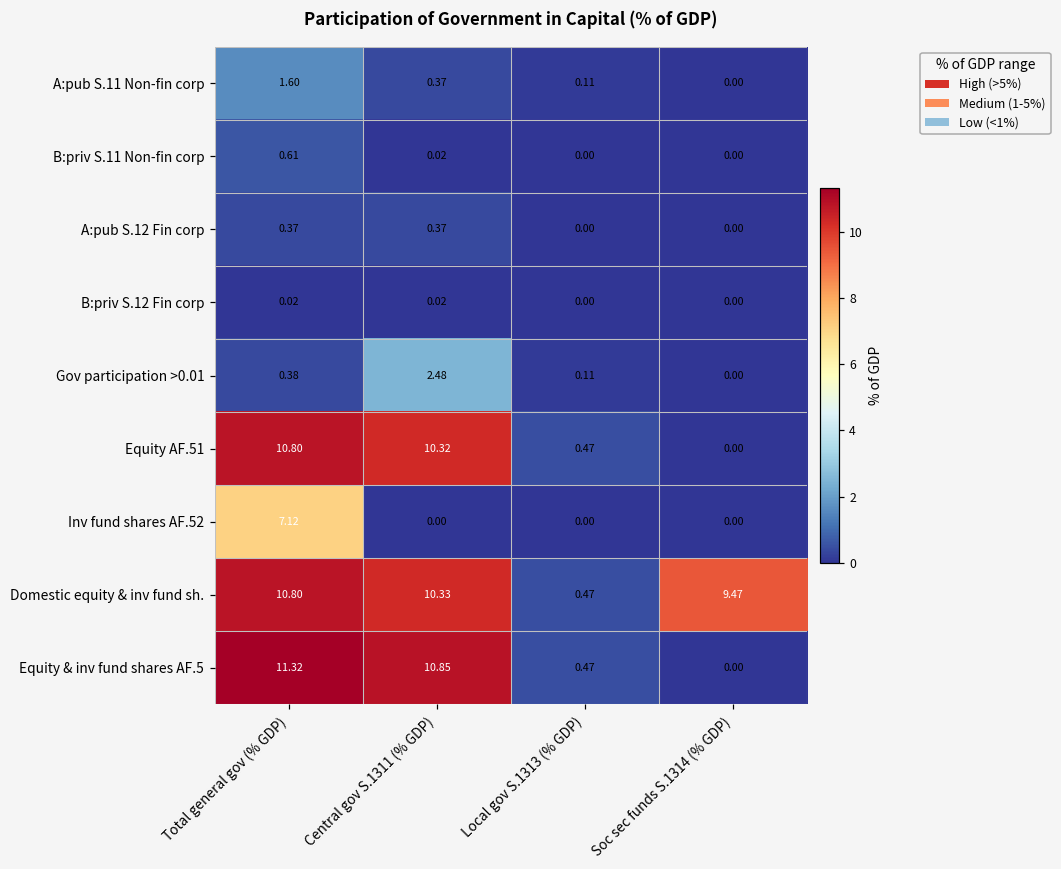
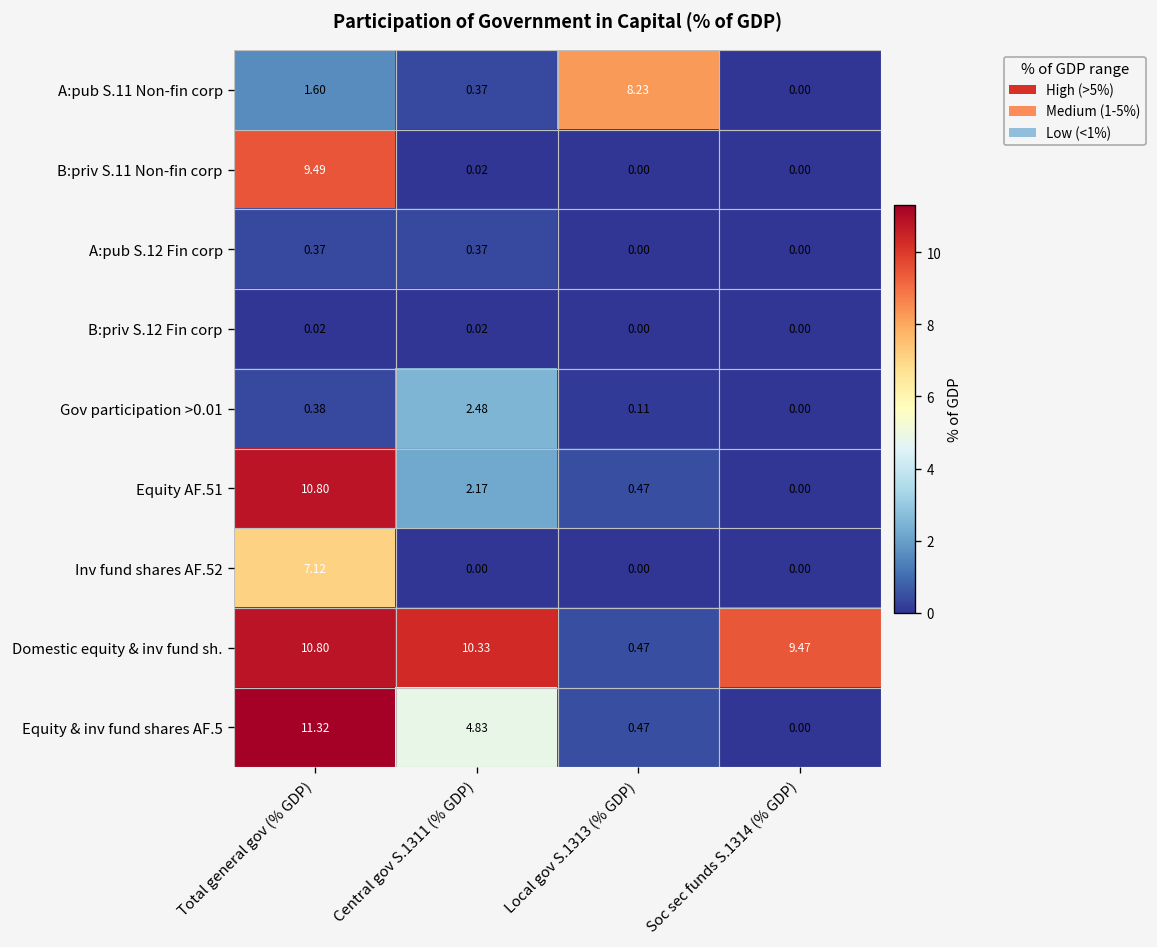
  {
    "A:pub S.11 Non-fin corp": {
      "Total general gov (% GDP)": 1.60,
      "Central gov S.1311 (% GDP)": 0.37,
-     "Local gov S.1313 (% GDP)": 0.11,
+     "Local gov S.1313 (% GDP)": 8.23,
      "Soc sec funds S.1314 (% GDP)": 0.00
    },
    "B:priv S.11 Non-fin corp": {
-     "Total general gov (% GDP)": 0.61,
+     "Total general gov (% GDP)": 9.49,
      "Central gov S.1311 (% GDP)": 0.02,
      "Local gov S.1313 (% GDP)": 0.00,
      "Soc sec funds S.1314 (% GDP)": 0.00
    },
    "A:pub S.12 Fin corp": {
      "Total general gov (% GDP)": 0.37,
      "Central gov S.1311 (% GDP)": 0.37,
      "Local gov S.1313 (% GDP)": 0.00,
      "Soc sec funds S.1314 (% GDP)": 0.00
    },
    "B:priv S.12 Fin corp": {
      "Total general gov (% GDP)": 0.02,
      "Central gov S.1311 (% GDP)": 0.02,
      "Local gov S.1313 (% GDP)": 0.00,
      "Soc sec funds S.1314 (% GDP)": 0.00
    },
    "Gov participation >0.01": {
      "Total general gov (% GDP)": 0.38,
      "Central gov S.1311 (% GDP)": 2.48,
      "Local gov S.1313 (% GDP)": 0.11,
      "Soc sec funds S.1314 (% GDP)": 0.00
    },
    "Equity AF.51": {
      "Total general gov (% GDP)": 10.80,
-     "Central gov S.1311 (% GDP)": 10.32,
+     "Central gov S.1311 (% GDP)": 2.17,
      "Local gov S.1313 (% GDP)": 0.47,
      "Soc sec funds S.1314 (% GDP)": 0.00
    },
    "Inv fund shares AF.52": {
      "Total general gov (% GDP)": 7.12,
      "Central gov S.1311 (% GDP)": 0.00,
      "Local gov S.1313 (% GDP)": 0.00,
      "Soc sec funds S.1314 (% GDP)": 0.00
    },
    "Domestic equity & inv fund sh.": {
      "Total general gov (% GDP)": 10.80,
      "Central gov S.1311 (% GDP)": 10.33,
      "Local gov S.1313 (% GDP)": 0.47,
      "Soc sec funds S.1314 (% GDP)": 9.47
    },
    "Equity & inv fund shares AF.5": {
      "Total general gov (% GDP)": 11.32,
-     "Central gov S.1311 (% GDP)": 10.85,
+     "Central gov S.1311 (% GDP)": 4.83,
      "Local gov S.1313 (% GDP)": 0.47,
      "Soc sec funds S.1314 (% GDP)": 0.00
    }
  }
